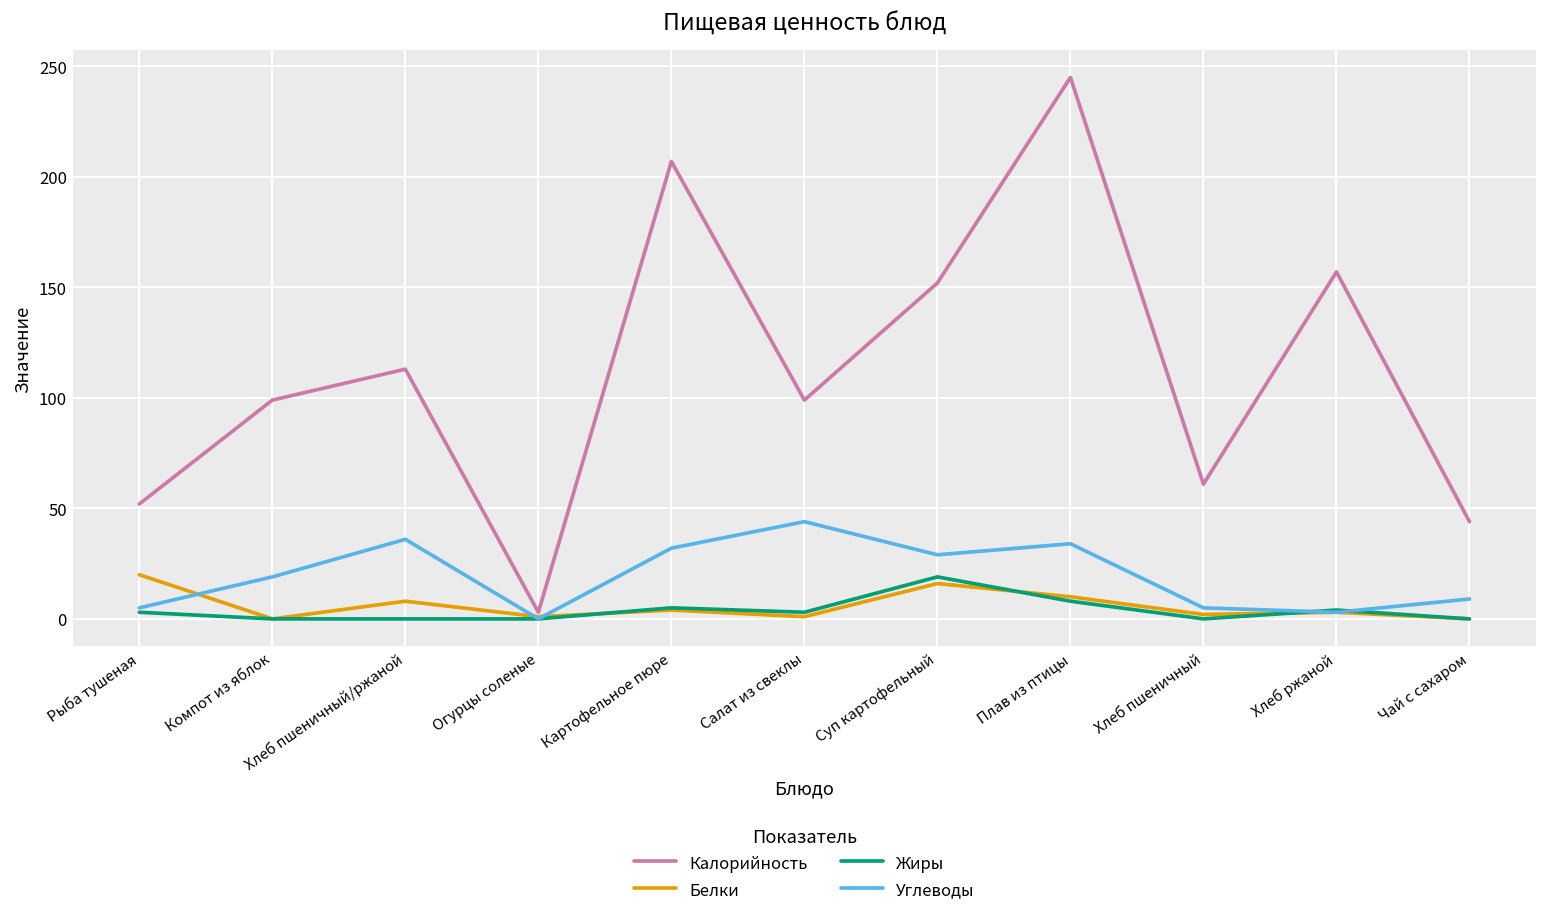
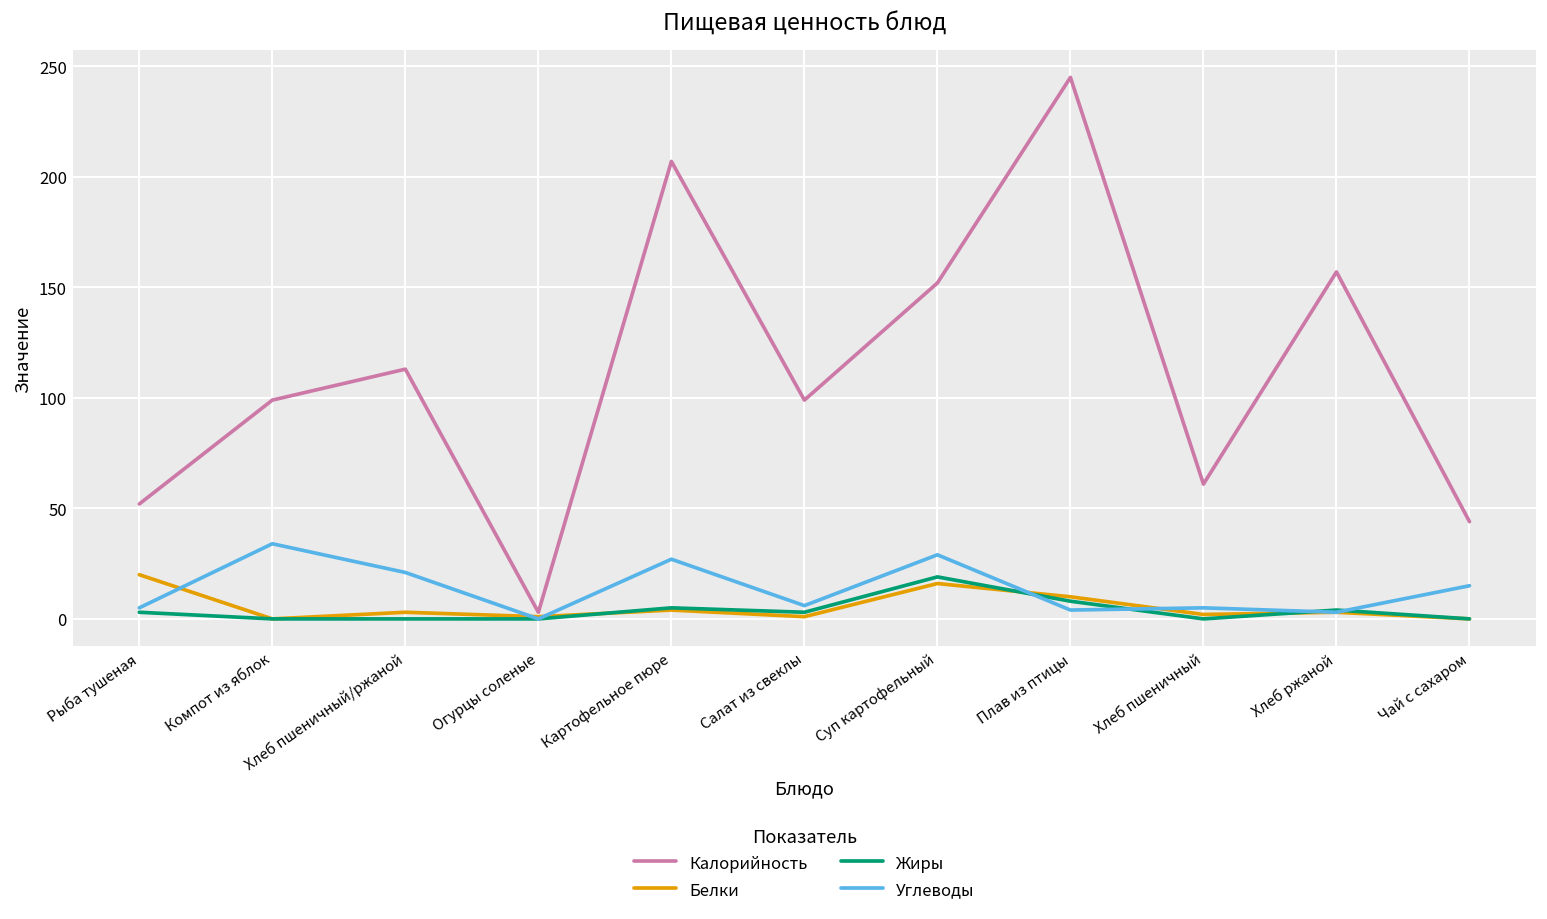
  {
    "Калорийность": {
      "Рыба тушеная": 52,
      "Компот из яблок": 99,
      "Хлеб пшеничный/ржаной": 113,
      "Огурцы соленые": 3,
      "Картофельное пюре": 207,
      "Салат из свеклы": 99,
      "Суп картофельный": 152,
      "Плав из птицы": 245,
      "Хлеб пшеничный": 61,
      "Хлеб ржаной": 157,
      "Чай с сахаром": 44
    },
    "Белки": {
      "Рыба тушеная": 20,
-     "Хлеб пшеничный/ржаной": 8,
+     "Хлеб пшеничный/ржаной": 3,
      "Салат из свеклы": 1,
      "Суп картофельный": 16,
      "Плав из птицы": 10,
      "Хлеб пшеничный": 2
    },
    "Жиры": {
      "Рыба тушеная": 3,
      "Хлеб пшеничный/ржаной": 0,
      "Салат из свеклы": 3,
      "Суп картофельный": 19,
      "Плав из птицы": 8,
      "Хлеб пшеничный": 0
    },
    "Углеводы": {
      "Рыба тушеная": 5,
-     "Компот из яблок": 19,
-     "Хлеб пшеничный/ржаной": 36,
-     "Картофельное пюре": 32,
-     "Салат из свеклы": 44,
+     "Компот из яблок": 34,
+     "Хлеб пшеничный/ржаной": 21,
+     "Картофельное пюре": 27,
+     "Салат из свеклы": 6,
      "Суп картофельный": 29,
-     "Плав из птицы": 34,
+     "Плав из птицы": 4,
      "Хлеб пшеничный": 5,
-     "Чай с сахаром": 9
+     "Чай с сахаром": 15
    }
  }
